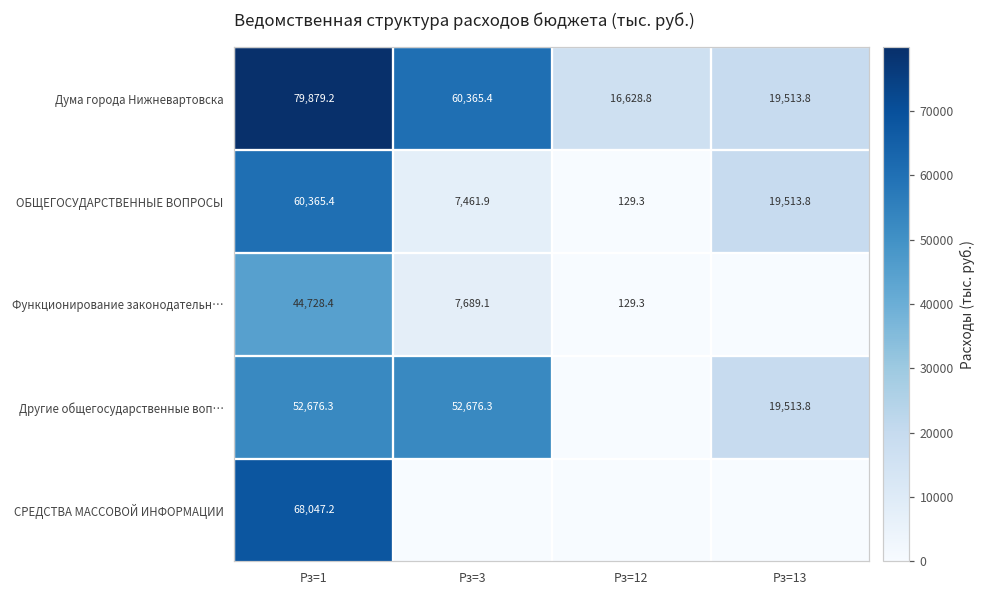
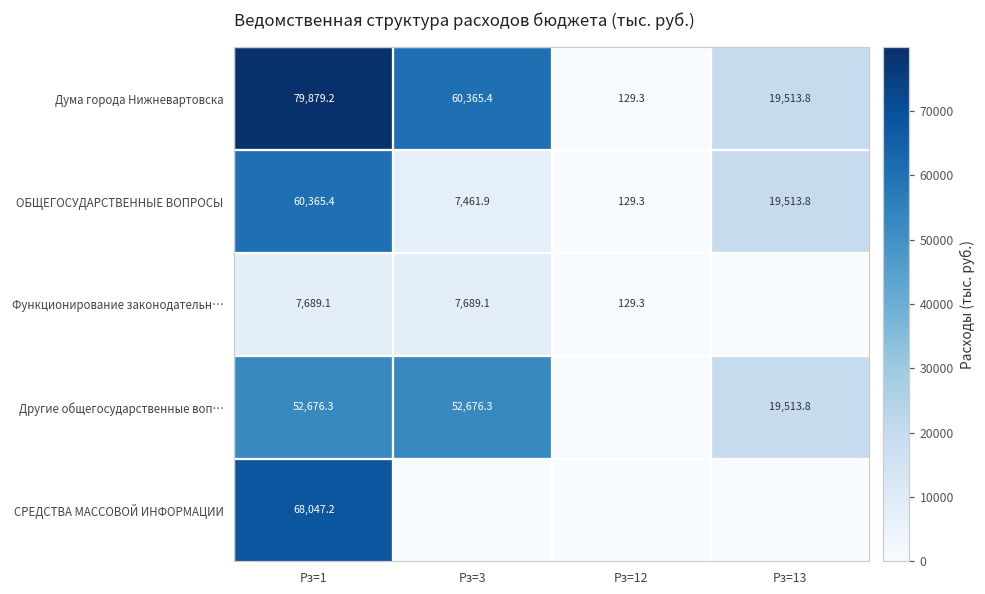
  {
    "Дума города Нижневартовска": {
      "Рз=1": "79,879.2",
      "Рз=3": "60,365.4",
-     "Рз=12": "16,628.8",
+     "Рз=12": "129.3",
      "Рз=13": "19,513.8"
    },
    "ОБЩЕГОСУДАРСТВЕННЫЕ ВОПРОСЫ": {
      "Рз=1": "60,365.4",
      "Рз=3": "7,461.9",
      "Рз=12": "129.3",
      "Рз=13": "19,513.8"
    },
    "Функционирование законодательн…": {
-     "Рз=1": "44,728.4",
+     "Рз=1": "7,689.1",
      "Рз=3": "7,689.1",
      "Рз=12": "129.3"
    },
    "Другие общегосударственные воп…": {
      "Рз=1": "52,676.3",
      "Рз=3": "52,676.3",
      "Рз=13": "19,513.8"
    },
    "СРЕДСТВА МАССОВОЙ ИНФОРМАЦИИ": {
      "Рз=1": "68,047.2"
    }
  }
